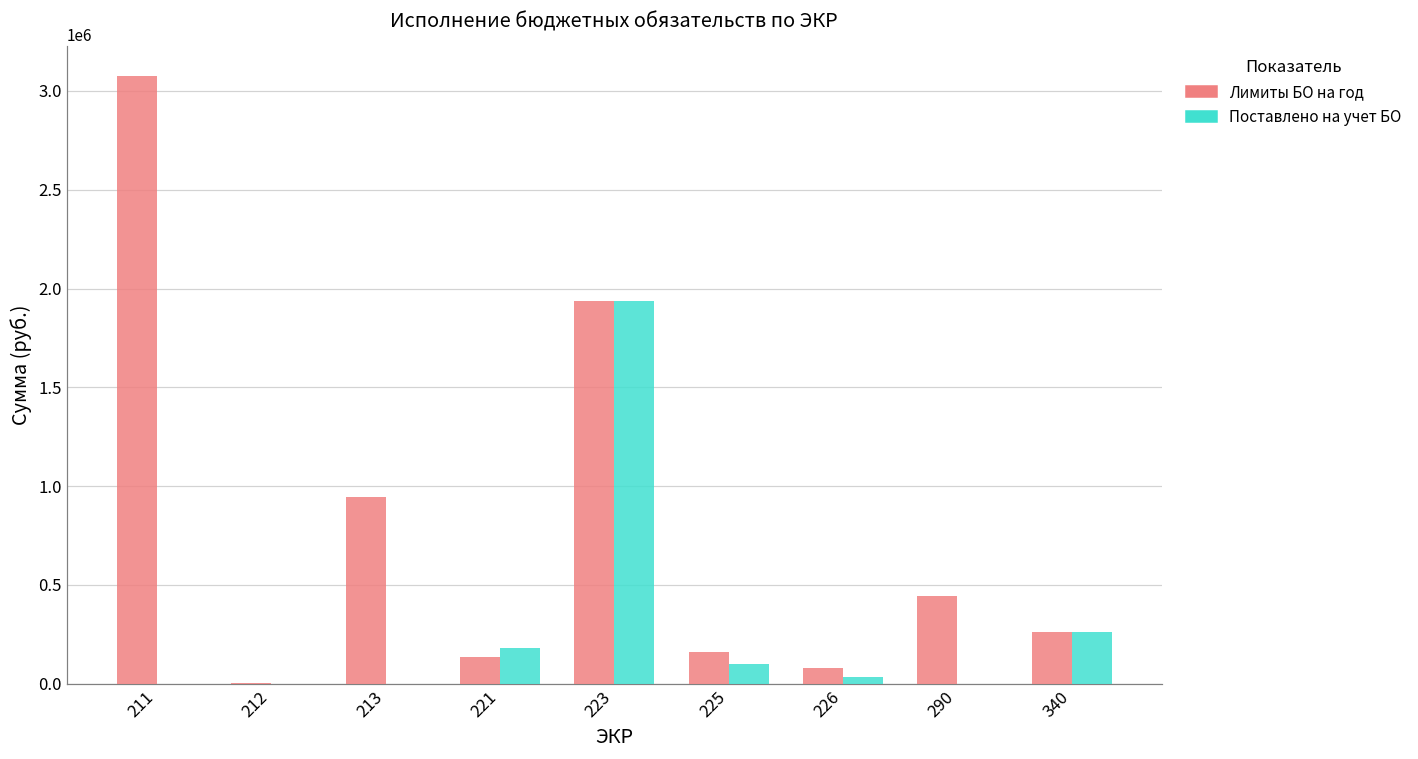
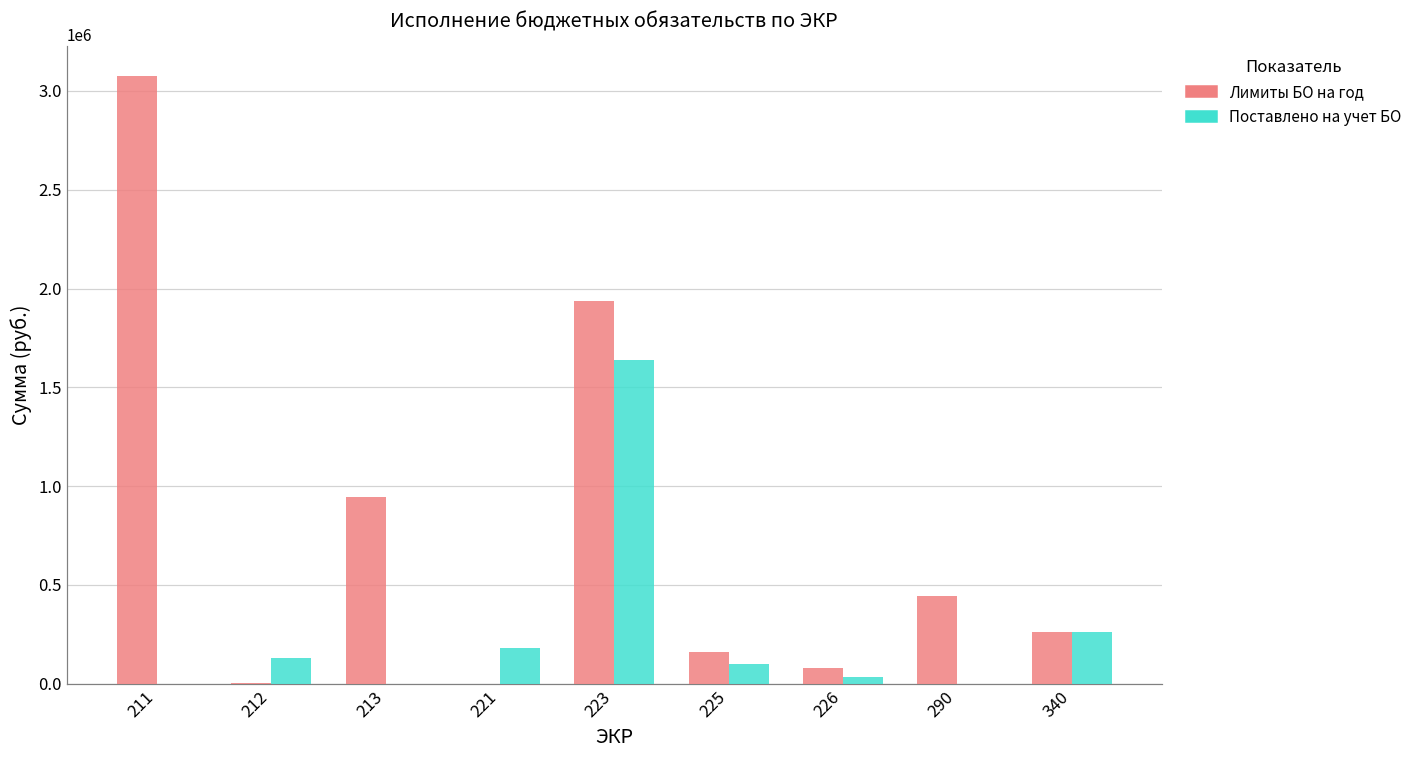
  {
    "Лимиты БО на год": {
      "211": 3080000,
      "213": 940000,
-     "221": 140000,
+     "221": 0,
      "223": 1940000,
      "225": 160000,
      "226": 80000,
      "290": 440000,
      "340": 260000
    },
    "Поставлено на учет БО": {
      "211": 0,
-     "212": 0,
+     "212": 130000,
      "213": 0,
      "221": 180000,
-     "223": 1940000,
+     "223": 1640000,
      "225": 100000,
      "226": 30000,
      "290": 0,
      "340": 260000
    }
  }
